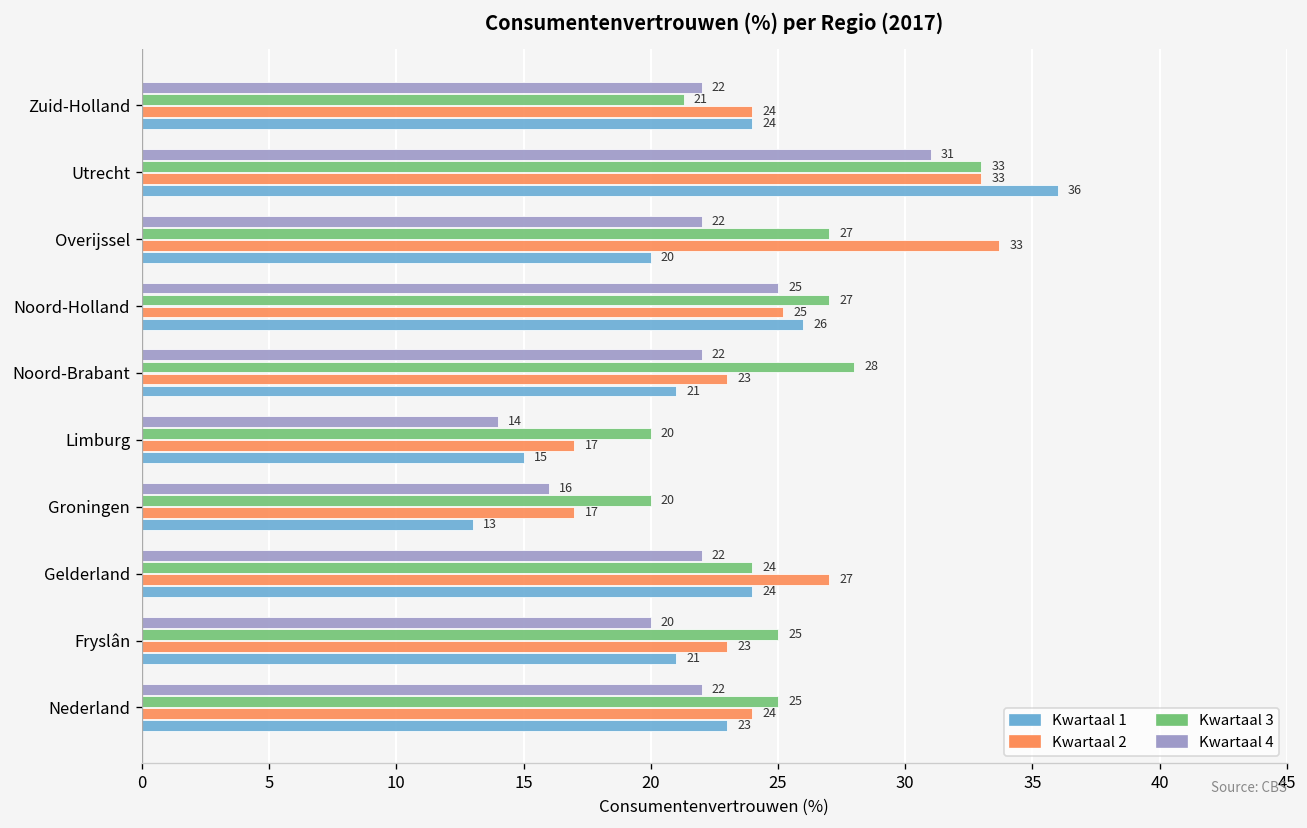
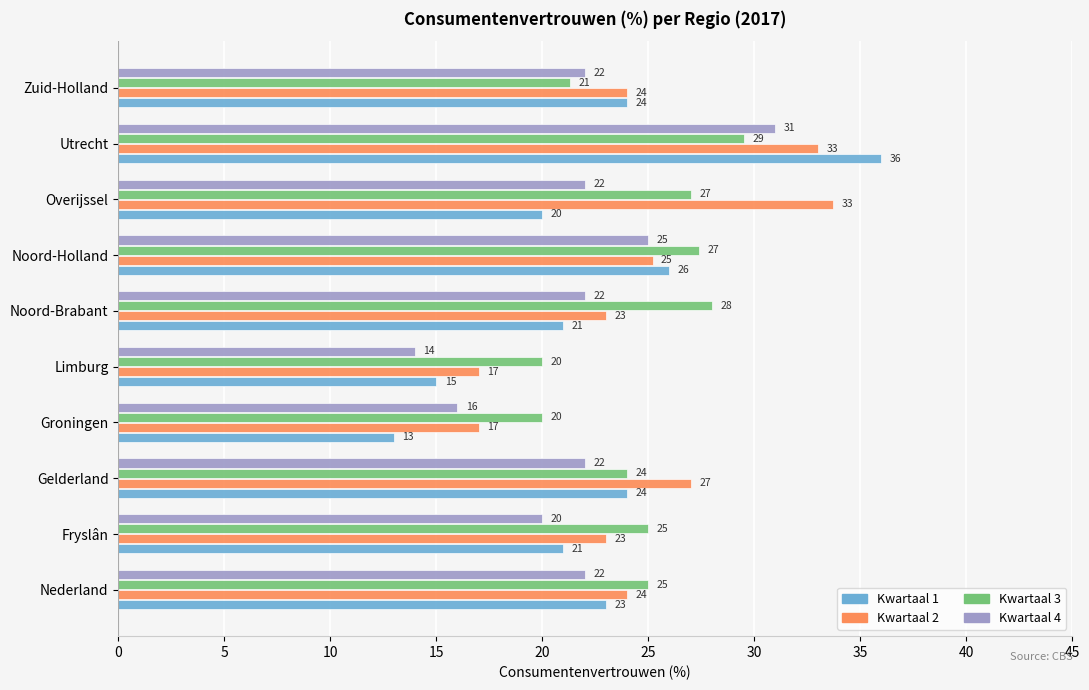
  {
    "Kwartaal 2": {
      "Zuid-Holland": 24,
      "Utrecht": 33,
      "Noord-Holland": 25,
      "Noord-Brabant": 23,
      "Limburg": 17,
      "Groningen": 17,
      "Gelderland": 27,
      "Fryslân": 23,
      "Nederland": 24
    },
    "Kwartaal 3": {
      "Zuid-Holland": 21,
-     "Utrecht": 33,
+     "Utrecht": 29,
      "Overijssel": 27,
-     "Noord-Holland": 27.0,
+     "Noord-Holland": 27.4,
      "Noord-Brabant": 28,
      "Limburg": 20,
      "Groningen": 20,
      "Gelderland": 24,
      "Fryslân": 25,
      "Nederland": 25
    }
  }
